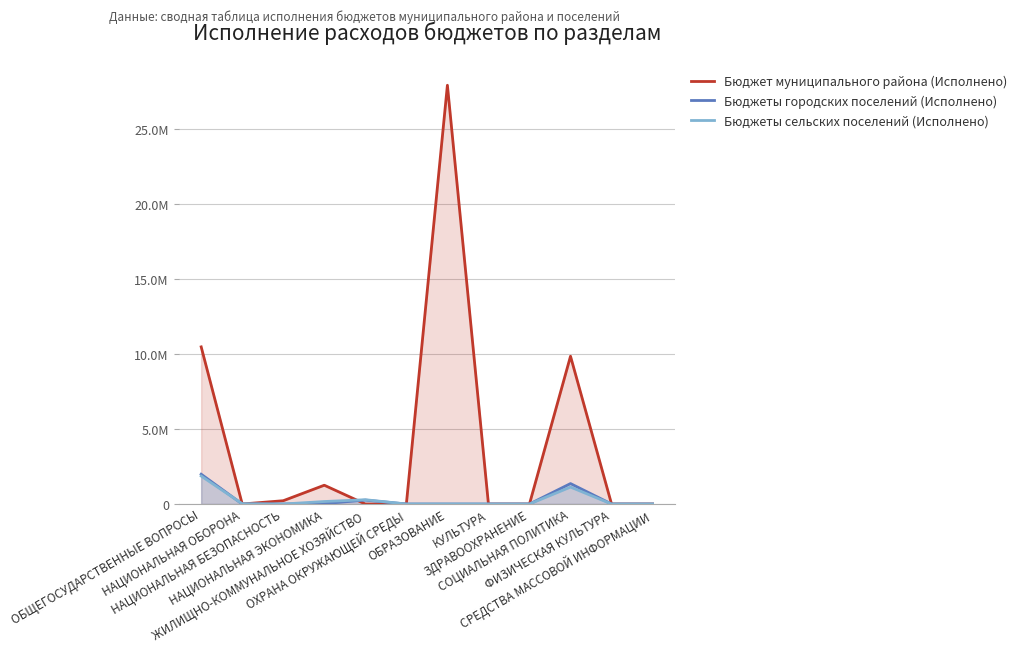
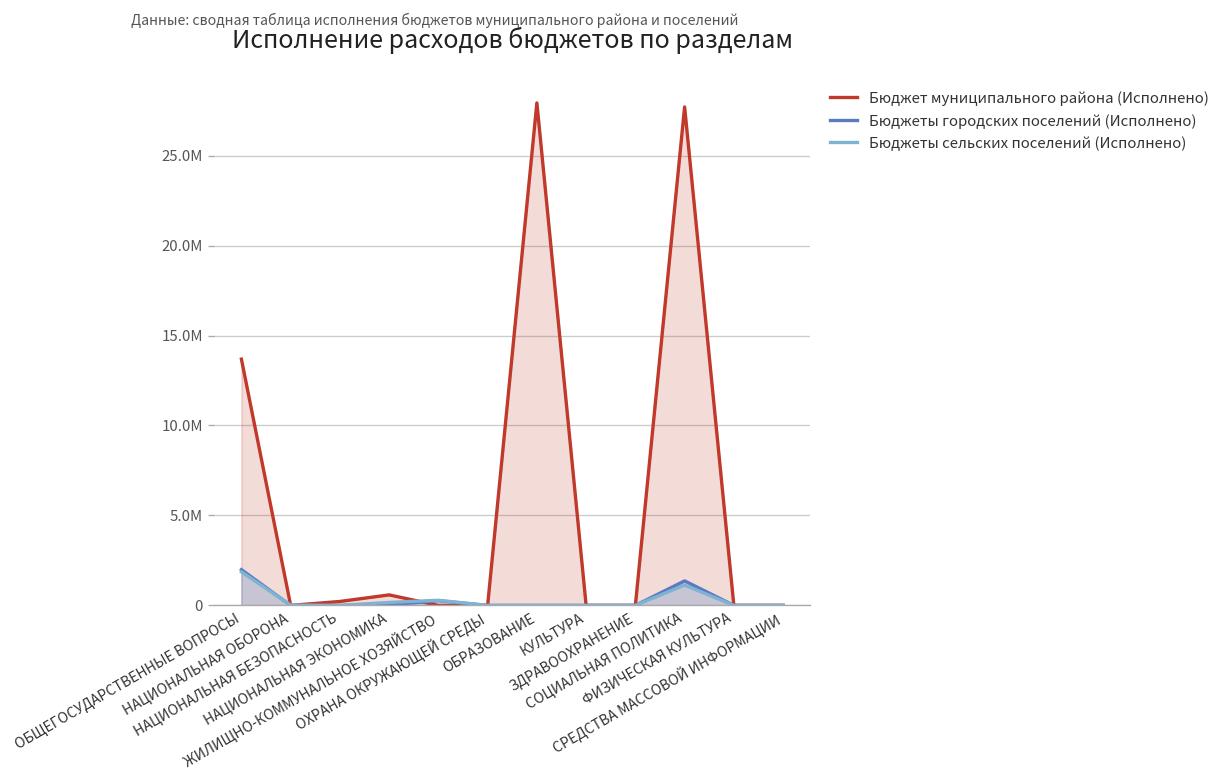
  {
    "Бюджет муниципального района (Исполнено)": {
-     "ОБЩЕГОСУДАРСТВЕННЫЕ ВОПРОСЫ": 10500000,
+     "ОБЩЕГОСУДАРСТВЕННЫЕ ВОПРОСЫ": 13700000,
      "НАЦИОНАЛЬНАЯ БЕЗОПАСНОСТЬ": 200000,
-     "НАЦИОНАЛЬНАЯ ЭКОНОМИКА": 1300000,
+     "НАЦИОНАЛЬНАЯ ЭКОНОМИКА": 600000,
      "ЖИЛИЩНО-КОММУНАЛЬНОЕ ХОЗЯЙСТВО": 0,
      "ОБРАЗОВАНИЕ": 27900000,
-     "СОЦИАЛЬНАЯ ПОЛИТИКА": 9900000
+     "СОЦИАЛЬНАЯ ПОЛИТИКА": 27700000
    },
    "Бюджеты городских поселений (Исполнено)": {
      "СОЦИАЛЬНАЯ ПОЛИТИКА": 1400000
    },
    "Бюджеты сельских поселений (Исполнено)": {
      "СОЦИАЛЬНАЯ ПОЛИТИКА": 1100000
    }
  }
